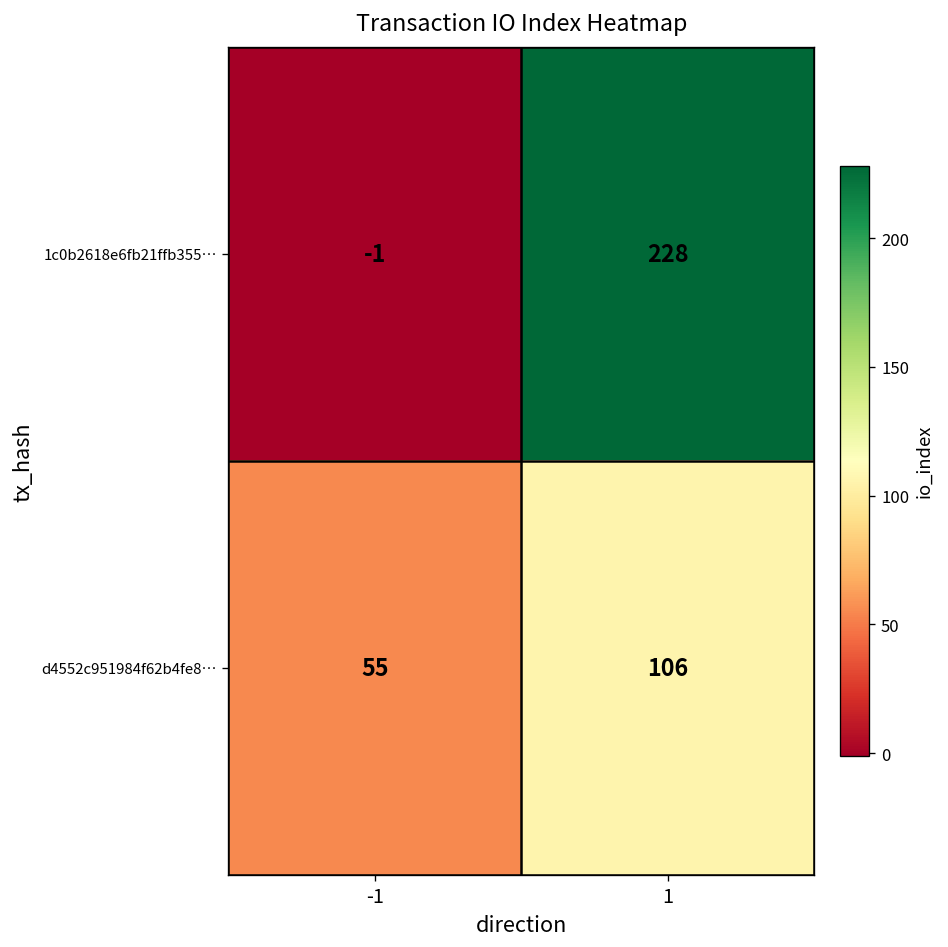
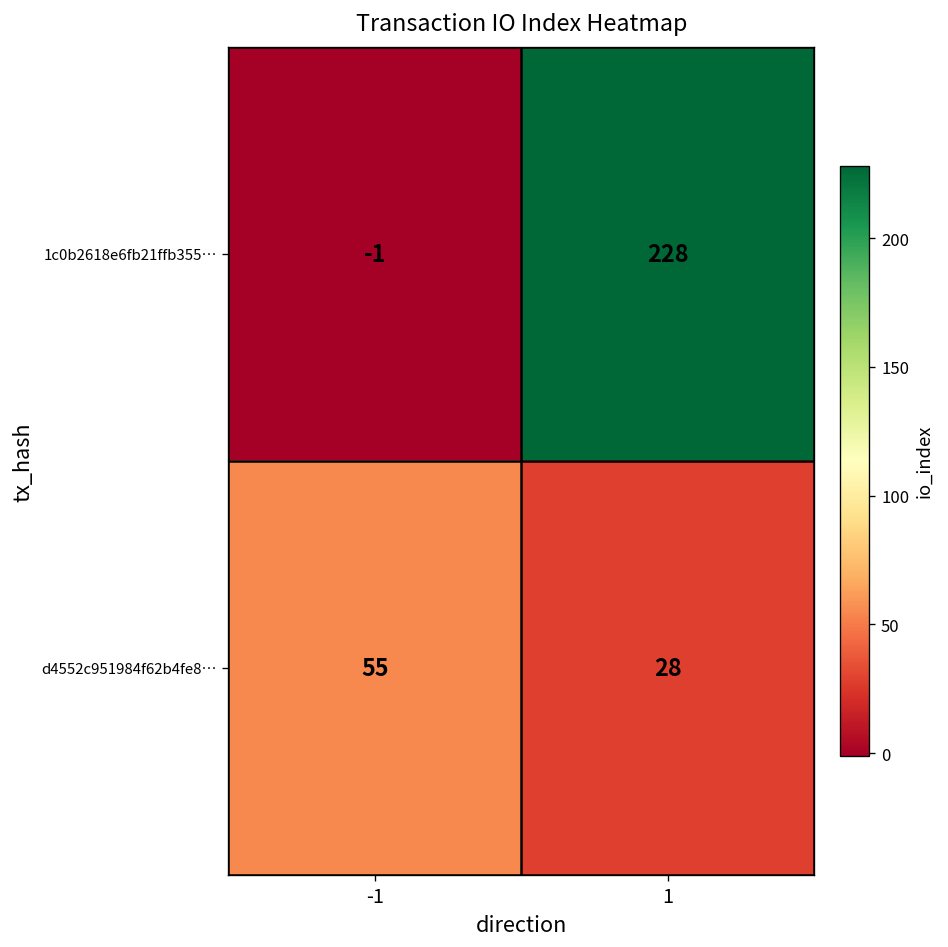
  {
    "1c0b2618e6fb21ffb355…": {
      "-1": -1,
      "1": 228
    },
    "d4552c951984f62b4fe8…": {
      "-1": 55,
-     "1": 106
+     "1": 28
    }
  }
